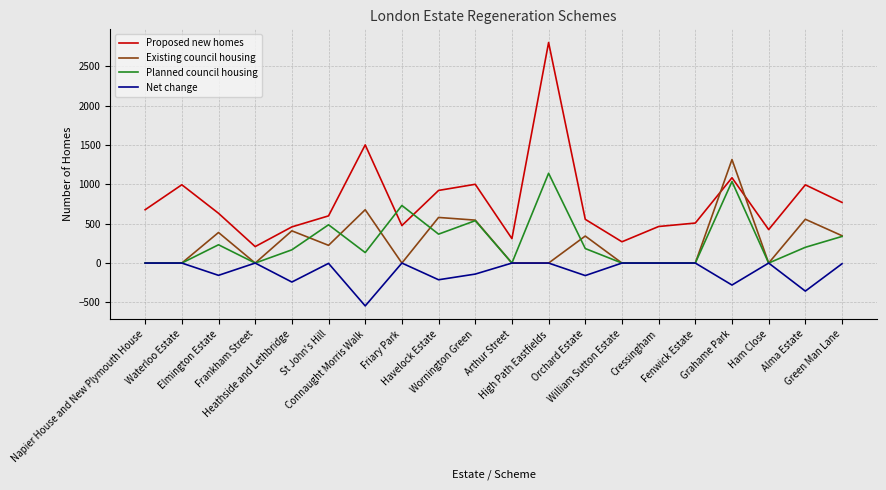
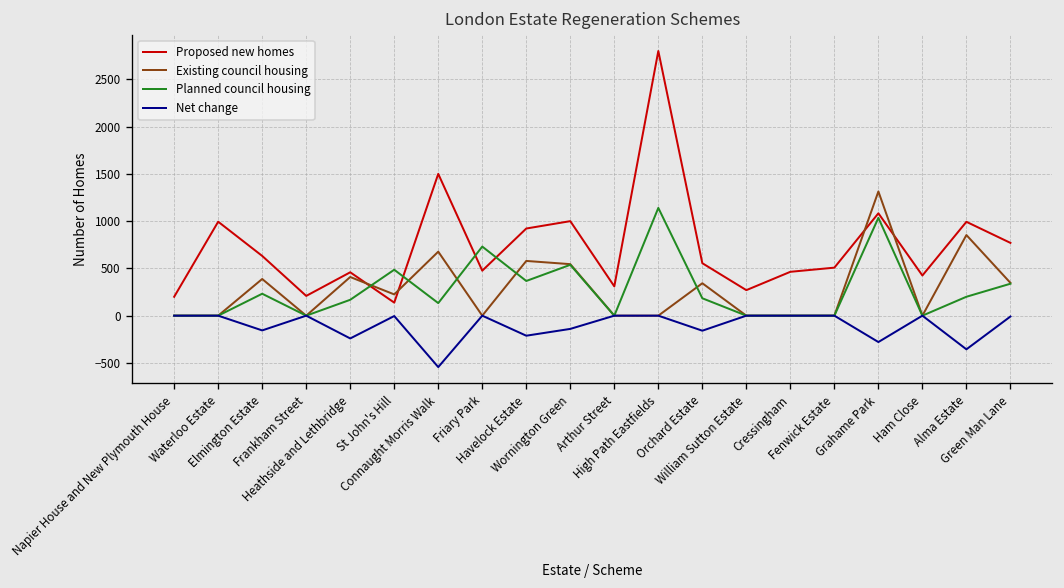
  {
    "Proposed new homes": {
-     "Napier House and New Plymouth House": 700,
+     "Napier House and New Plymouth House": 200,
      "Waterloo Estate": 1000,
      "Elmington Estate": 600,
      "Frankham Street": 200,
      "Heathside and Lethbridge": 500,
-     "St John's Hill": 600,
+     "St John's Hill": 100,
      "Connaught Morris Walk": 1500,
      "Friary Park": 500,
      "Havelock Estate": 900,
      "Wornington Green": 1000,
      "Arthur Street": 300,
      "High Path Eastfields": 2800,
      "Orchard Estate": 600,
      "William Sutton Estate": 300,
      "Cressingham": 500,
      "Fenwick Estate": 500,
      "Grahame Park": 1100,
      "Ham Close": 400,
      "Alma Estate": 1000,
      "Green Man Lane": 800
    },
    "Existing council housing": {
      "Elmington Estate": 400,
      "Heathside and Lethbridge": 400,
      "St John's Hill": 200,
      "Connaught Morris Walk": 700,
      "Havelock Estate": 600,
      "Orchard Estate": 300,
      "Grahame Park": 1300,
-     "Alma Estate": 600
+     "Alma Estate": 900
    },
    "Planned council housing": {
      "Elmington Estate": 200,
      "Heathside and Lethbridge": 200,
      "St John's Hill": 500,
      "Connaught Morris Walk": 100,
      "Friary Park": 700,
      "Havelock Estate": 400,
      "High Path Eastfields": 1100,
      "Orchard Estate": 200,
      "Grahame Park": 1000,
      "Alma Estate": 200
    },
    "Net change": {
      "Elmington Estate": -200,
      "Heathside and Lethbridge": -200,
      "St John's Hill": 0,
      "Connaught Morris Walk": -500,
      "Havelock Estate": -200,
      "Wornington Green": -100,
      "Orchard Estate": -200,
      "Grahame Park": -300,
      "Alma Estate": -400,
      "Green Man Lane": 0
    }
  }
